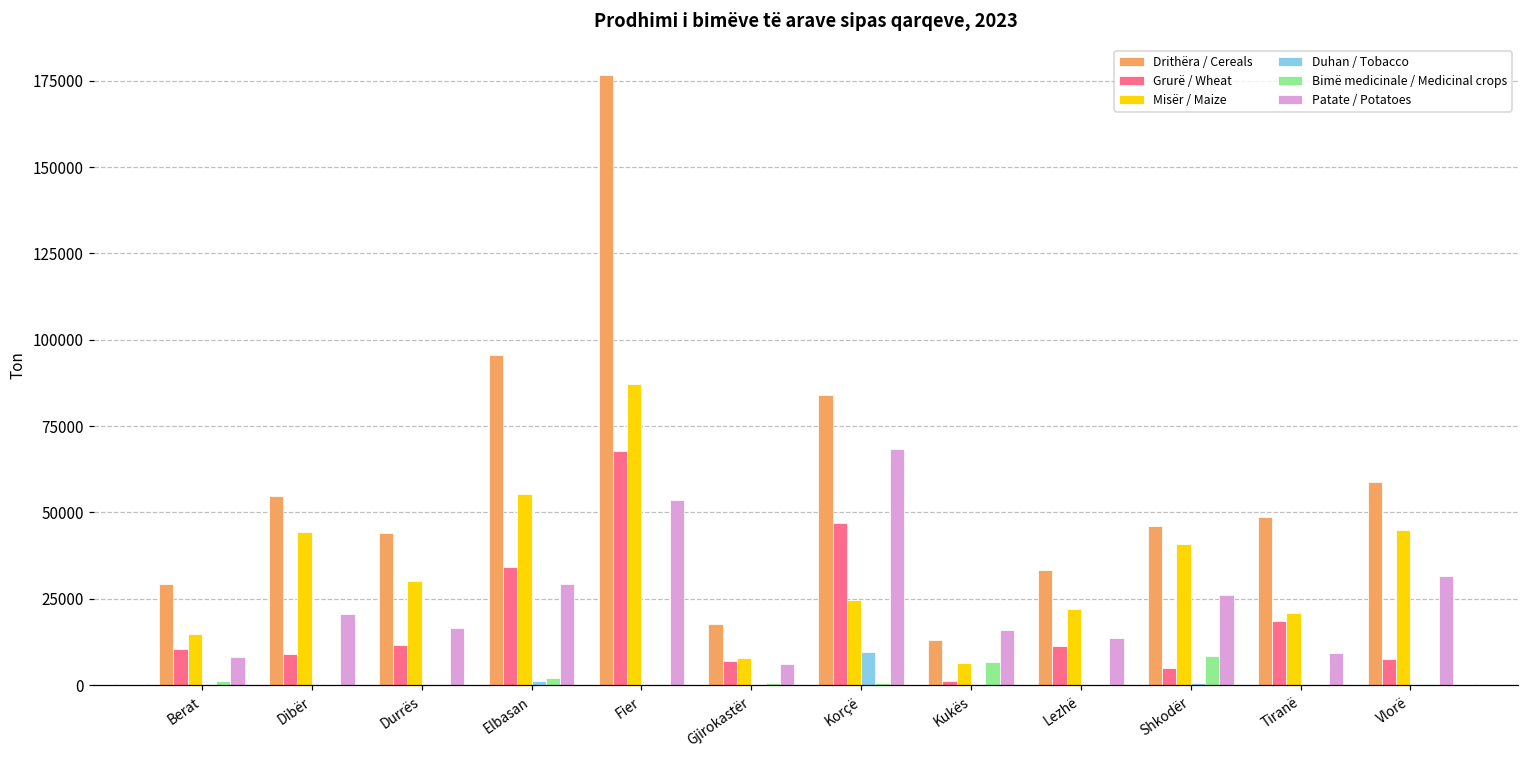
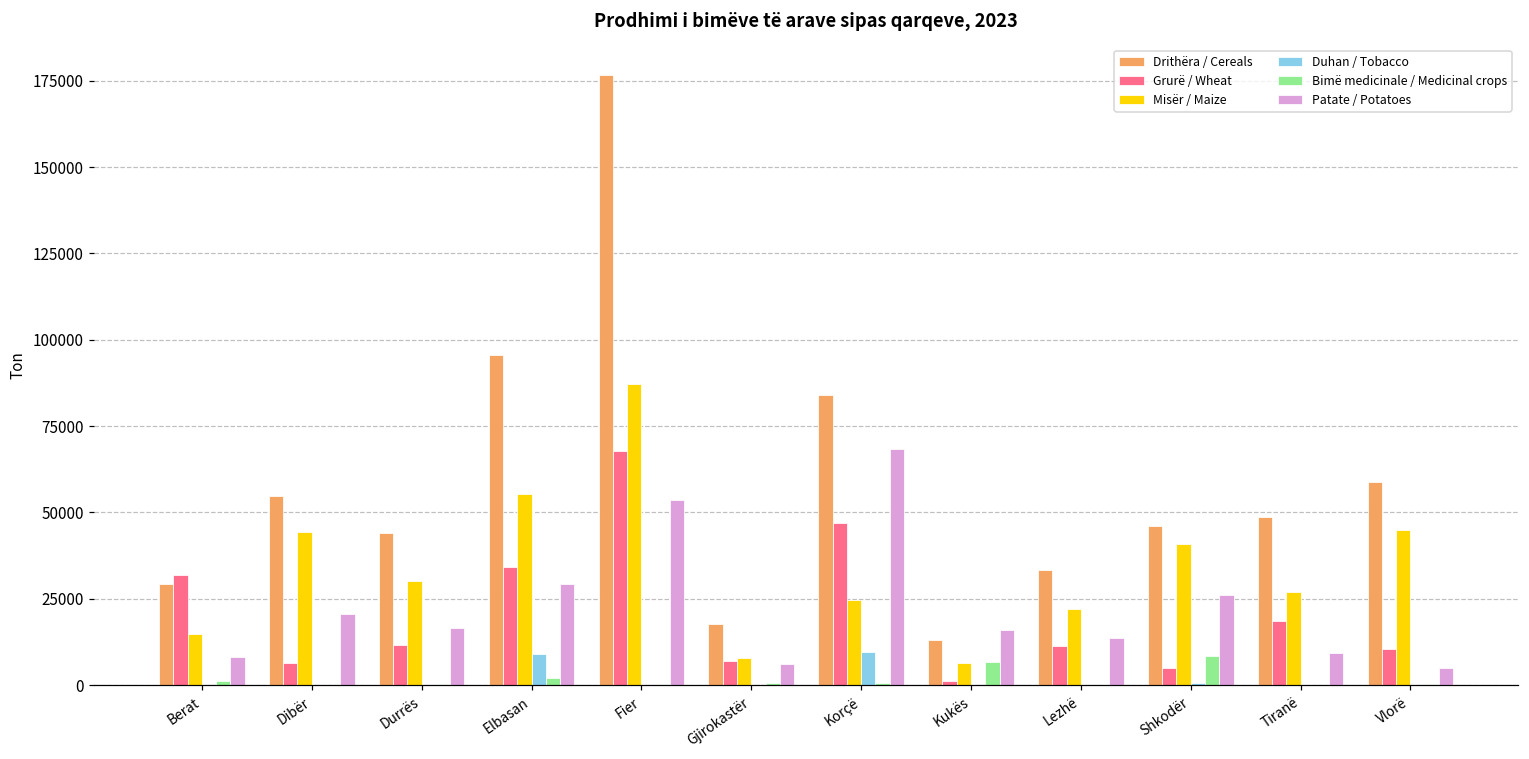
  {
    "Drithëra / Cereals": {
      "Berat": 29000,
      "Dibër": 55000,
      "Durrës": 44000,
      "Elbasan": 96000,
      "Fier": 177000,
      "Gjirokastër": 18000,
      "Korçë": 84000,
      "Kukës": 13000,
      "Lezhë": 33000,
      "Shkodër": 46000,
      "Tiranë": 49000,
      "Vlorë": 59000
    },
    "Grurë / Wheat": {
-     "Berat": 10000,
-     "Dibër": 9000,
+     "Berat": 32000,
+     "Dibër": 6000,
      "Durrës": 12000,
      "Elbasan": 34000,
      "Fier": 68000,
      "Gjirokastër": 7000,
      "Korçë": 47000,
      "Kukës": 1000,
      "Lezhë": 11000,
      "Shkodër": 5000,
      "Tiranë": 19000,
-     "Vlorë": 8000
+     "Vlorë": 11000
    },
    "Misër / Maize": {
      "Berat": 15000,
      "Dibër": 44000,
      "Durrës": 30000,
      "Elbasan": 55000,
      "Fier": 87000,
      "Gjirokastër": 8000,
      "Korçë": 24000,
      "Kukës": 7000,
      "Lezhë": 22000,
      "Shkodër": 41000,
-     "Tiranë": 21000,
+     "Tiranë": 27000,
      "Vlorë": 45000
    },
    "Duhan / Tobacco": {
      "Berat": 0,
      "Dibër": 0,
-     "Elbasan": 1000,
+     "Elbasan": 9000,
      "Gjirokastër": 0,
      "Korçë": 10000,
      "Kukës": 0,
      "Lezhë": 0,
      "Tiranë": 0
    },
    "Bimë medicinale / Medicinal crops": {
      "Berat": 1000,
      "Elbasan": 2000,
      "Kukës": 7000,
      "Shkodër": 8000
    },
    "Patate / Potatoes": {
      "Berat": 8000,
      "Dibër": 20000,
      "Durrës": 16000,
      "Elbasan": 29000,
      "Fier": 54000,
      "Gjirokastër": 6000,
      "Korçë": 68000,
      "Kukës": 16000,
      "Lezhë": 14000,
      "Shkodër": 26000,
      "Tiranë": 9000,
-     "Vlorë": 32000
+     "Vlorë": 5000
    }
  }
